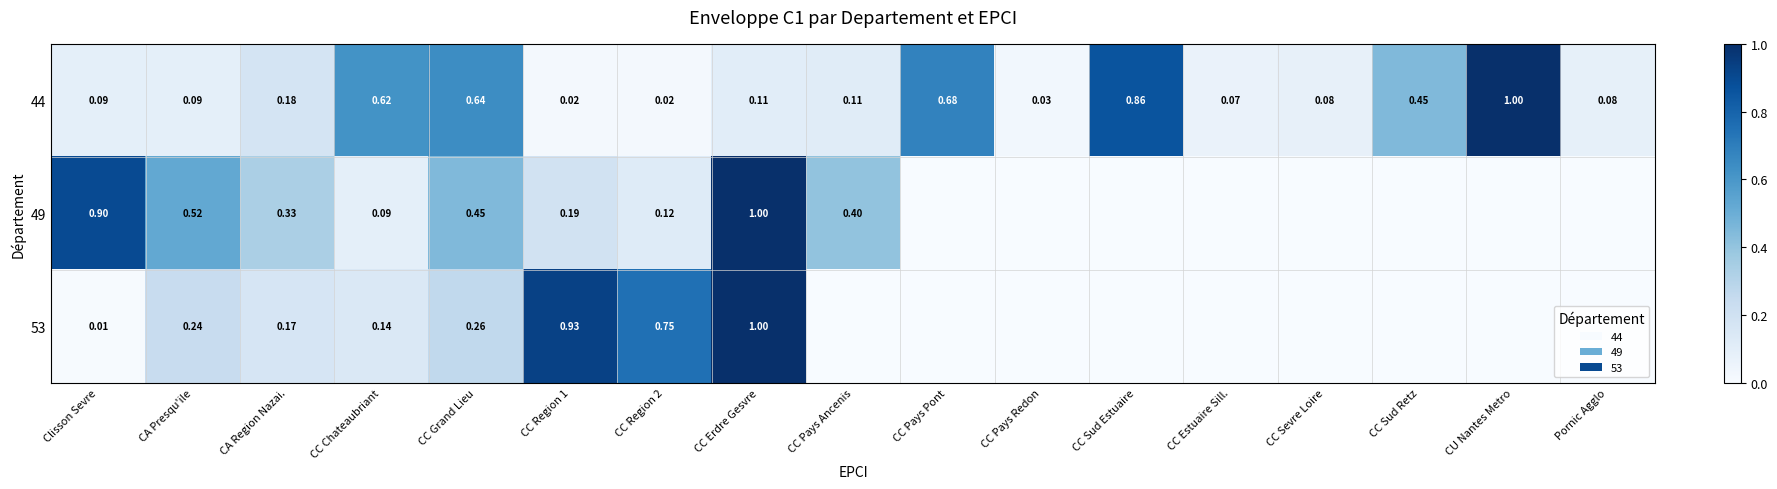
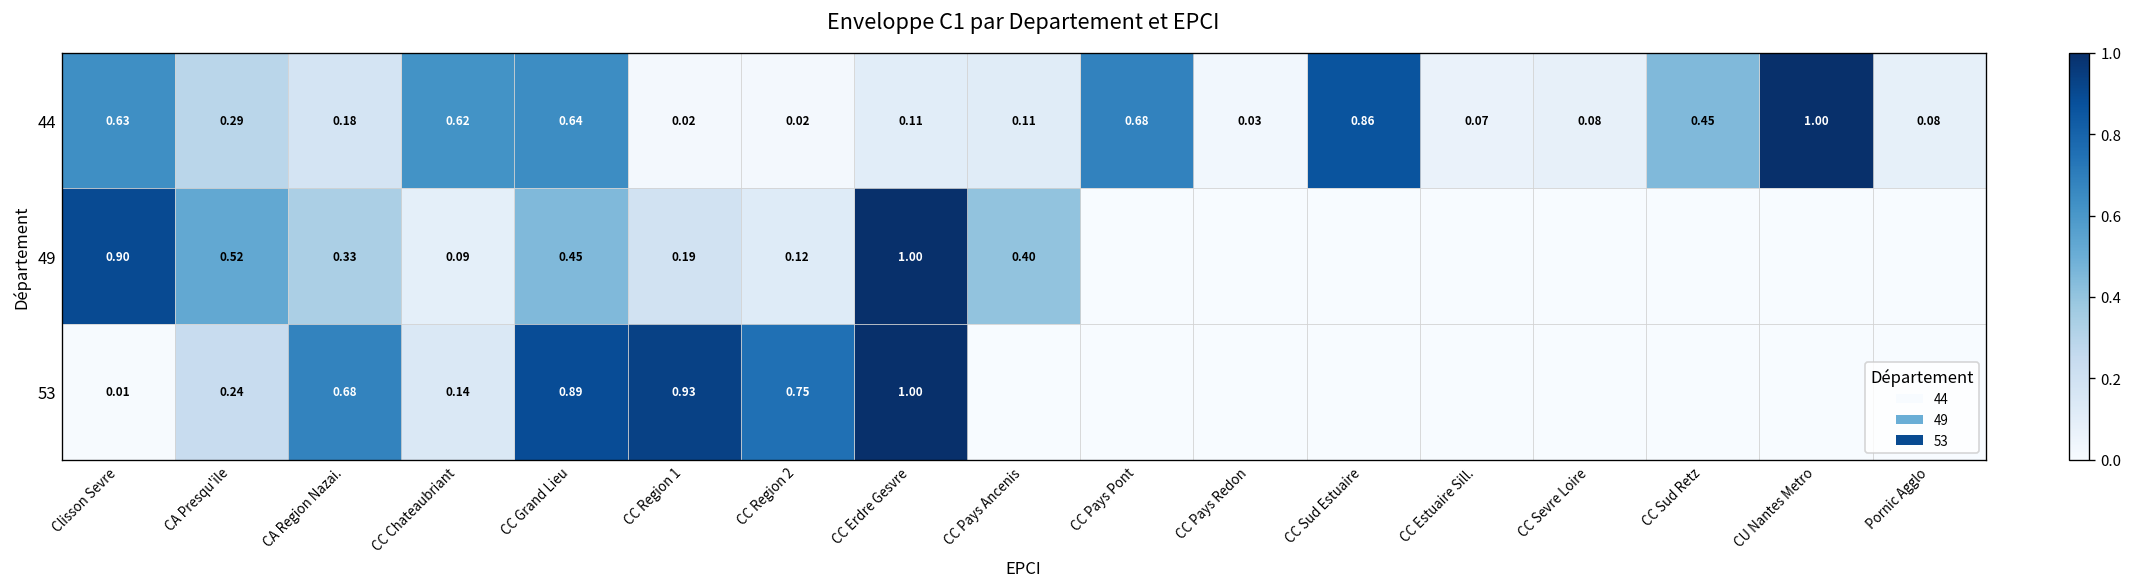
  {
    "44": {
-     "Clisson Sevre": 0.09,
-     "CA Presqu'ile": 0.09,
+     "Clisson Sevre": 0.63,
+     "CA Presqu'ile": 0.29,
      "CA Region Nazai.": 0.18,
      "CC Chateaubriant": 0.62,
      "CC Grand Lieu": 0.64,
      "CC Region 1": 0.02,
      "CC Region 2": 0.02,
      "CC Erdre Gesvre": 0.11,
      "CC Pays Ancenis": 0.11,
      "CC Pays Pont": 0.68,
      "CC Pays Redon": 0.03,
      "CC Sud Estuaire": 0.86,
      "CC Estuaire Sill.": 0.07,
      "CC Sevre Loire": 0.08,
      "CC Sud Retz": 0.45,
      "CU Nantes Metro": 1.00,
      "Pornic Agglo": 0.08
    },
    "49": {
      "Clisson Sevre": 0.90,
      "CA Presqu'ile": 0.52,
      "CA Region Nazai.": 0.33,
      "CC Chateaubriant": 0.09,
      "CC Grand Lieu": 0.45,
      "CC Region 1": 0.19,
      "CC Region 2": 0.12,
      "CC Erdre Gesvre": 1.00,
      "CC Pays Ancenis": 0.40
    },
    "53": {
      "Clisson Sevre": 0.01,
      "CA Presqu'ile": 0.24,
-     "CA Region Nazai.": 0.17,
+     "CA Region Nazai.": 0.68,
      "CC Chateaubriant": 0.14,
-     "CC Grand Lieu": 0.26,
+     "CC Grand Lieu": 0.89,
      "CC Region 1": 0.93,
      "CC Region 2": 0.75,
      "CC Erdre Gesvre": 1.00
    }
  }
